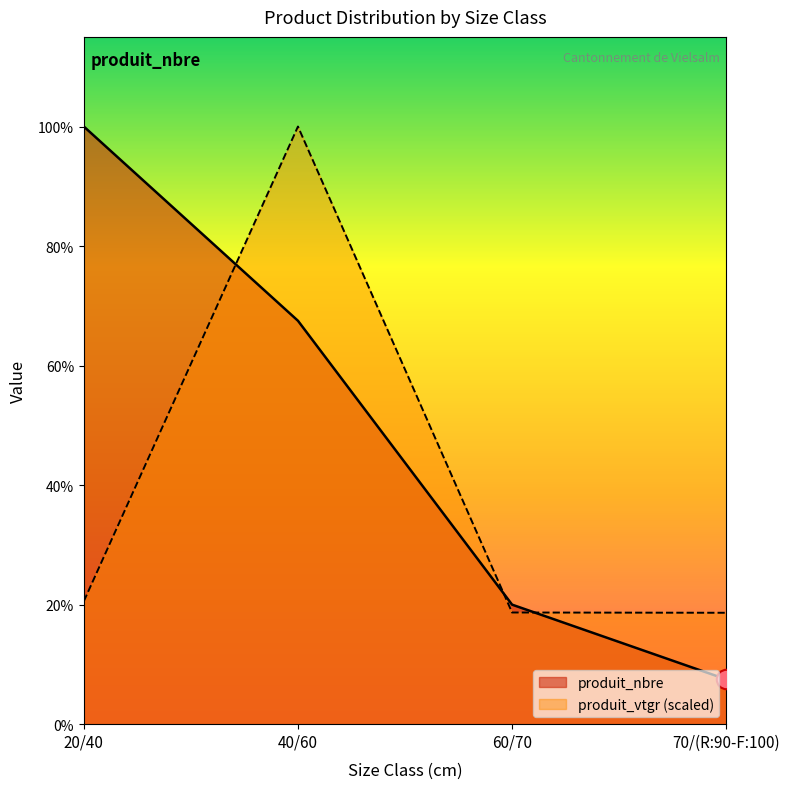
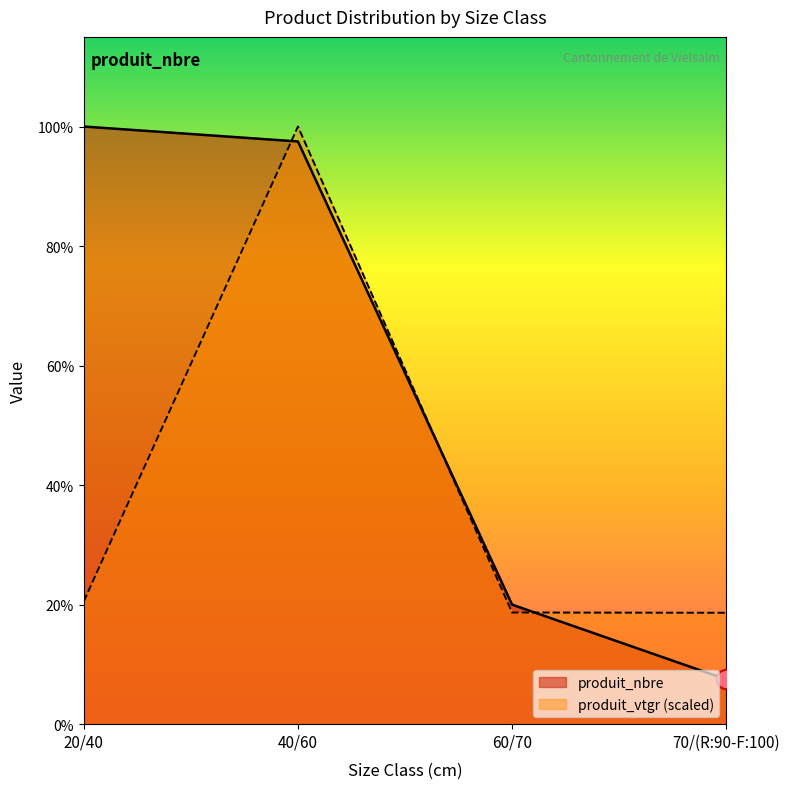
  {
    "produit_nbre": {
      "20/40": "100%",
-     "40/60": "68%",
+     "40/60": "98%",
      "60/70": "20%"
    },
    "produit_vtgr (scaled)": {
      "20/40": "21%",
      "40/60": "100%",
      "60/70": "19%",
      "70/(R:90-F:100)": "19%"
    }
  }
